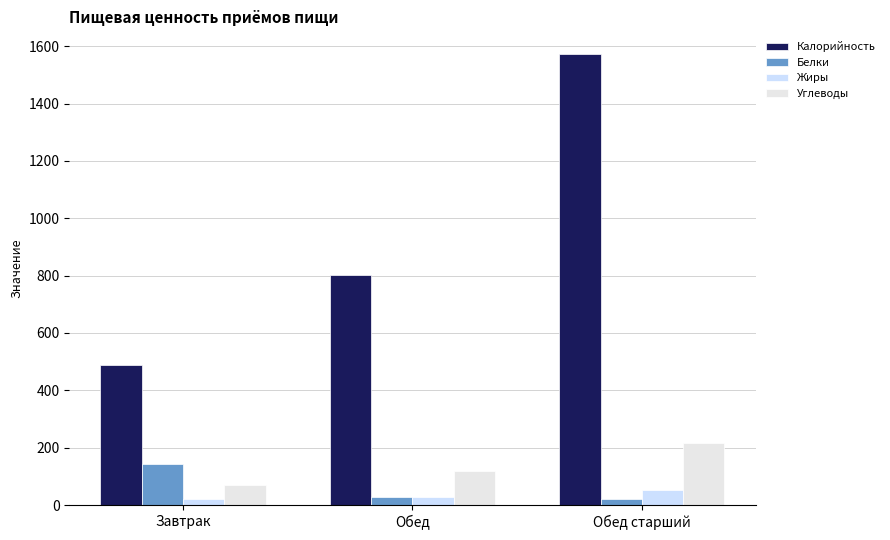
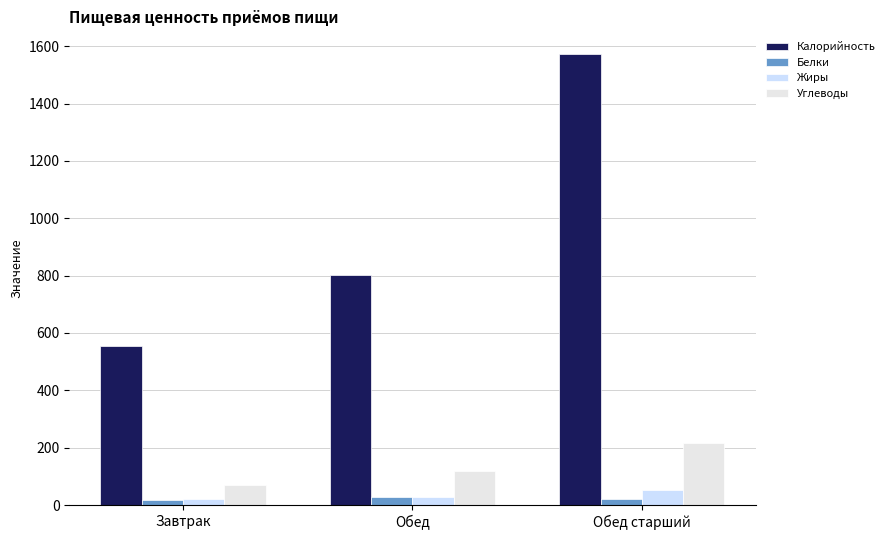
  {
    "Калорийность": {
-     "Завтрак": 490,
+     "Завтрак": 560,
      "Обед": 800,
      "Обед старший": 1570
    },
    "Белки": {
-     "Завтрак": 140,
+     "Завтрак": 20,
      "Обед": 30,
      "Обед старший": 20
    }
  }
